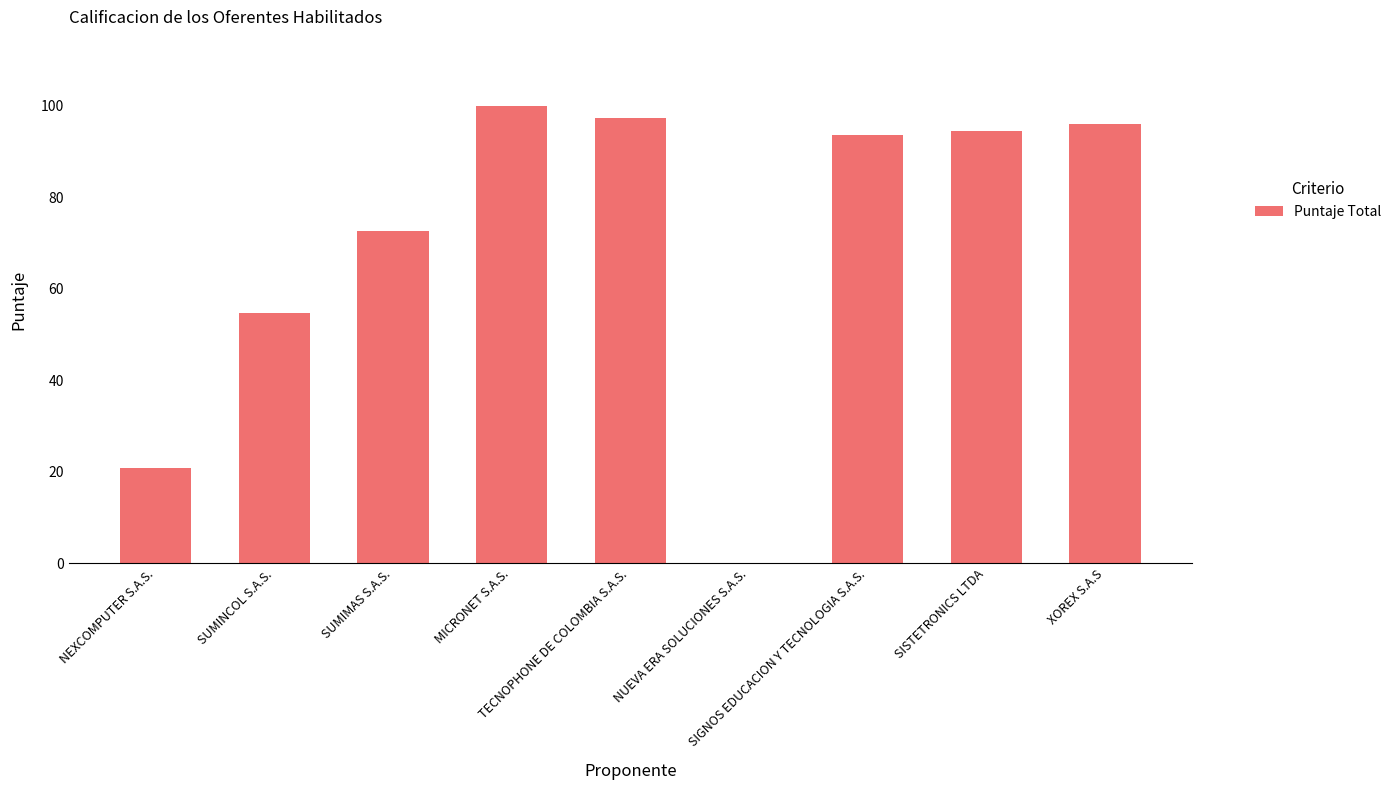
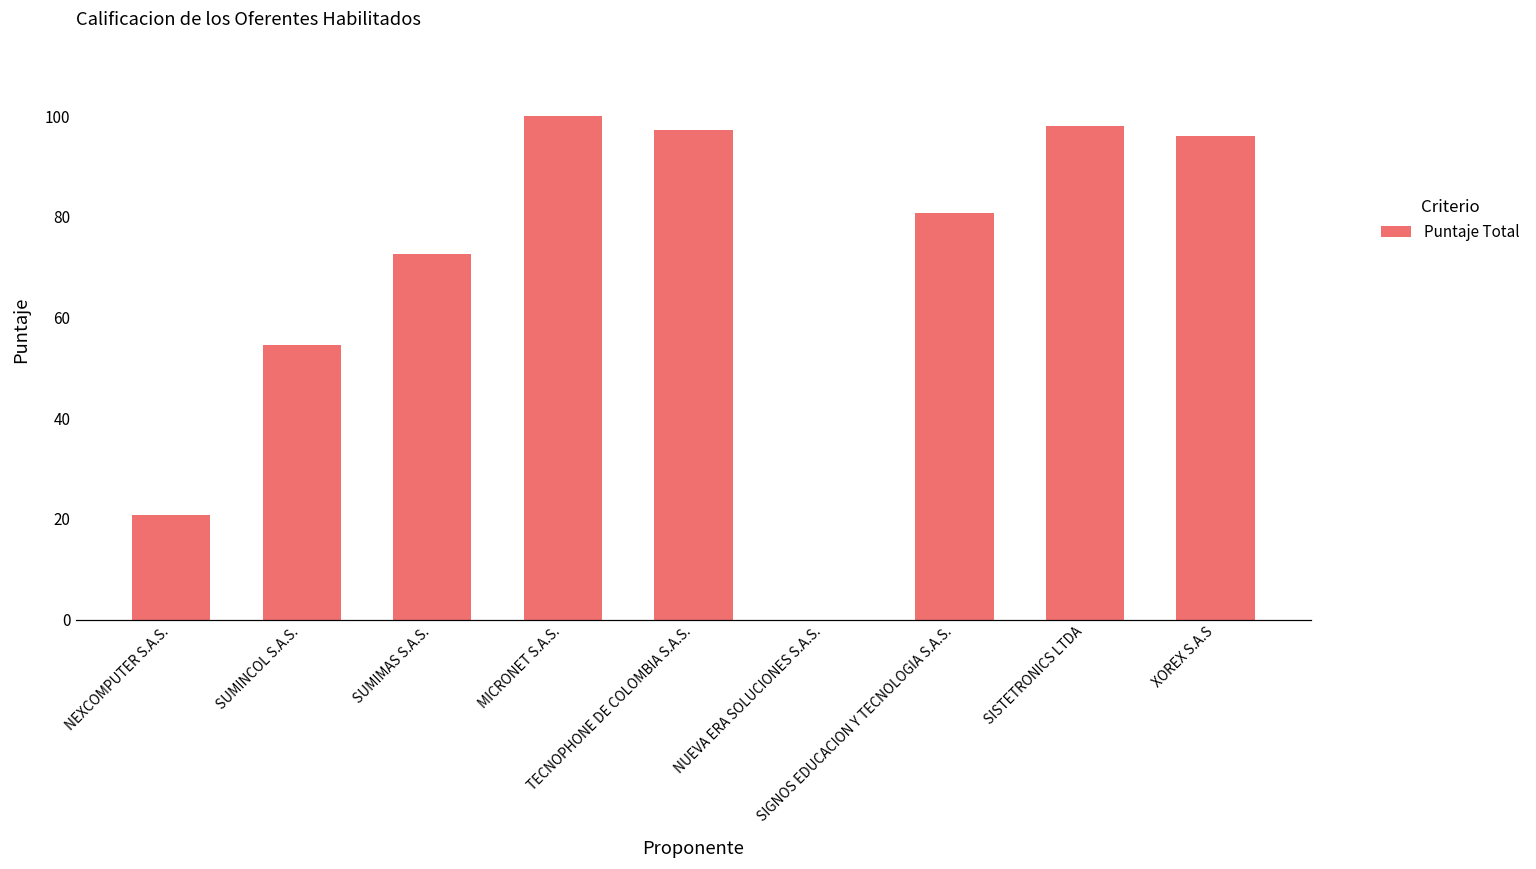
  {
    "NEXCOMPUTER S.A.S.": 21,
    "SUMINCOL S.A.S.": 55,
    "SUMIMAS S.A.S.": 73,
    "MICRONET S.A.S.": 100,
    "TECNOPHONE DE COLOMBIA S.A.S.": 97,
    "NUEVA ERA SOLUCIONES S.A.S.": 0,
-   "SIGNOS EDUCACION Y TECNOLOGIA S.A.S.": 94,
-   "SISTETRONICS LTDA": 94,
+   "SIGNOS EDUCACION Y TECNOLOGIA S.A.S.": 81,
+   "SISTETRONICS LTDA": 98,
    "XOREX S.A.S": 96
  }
